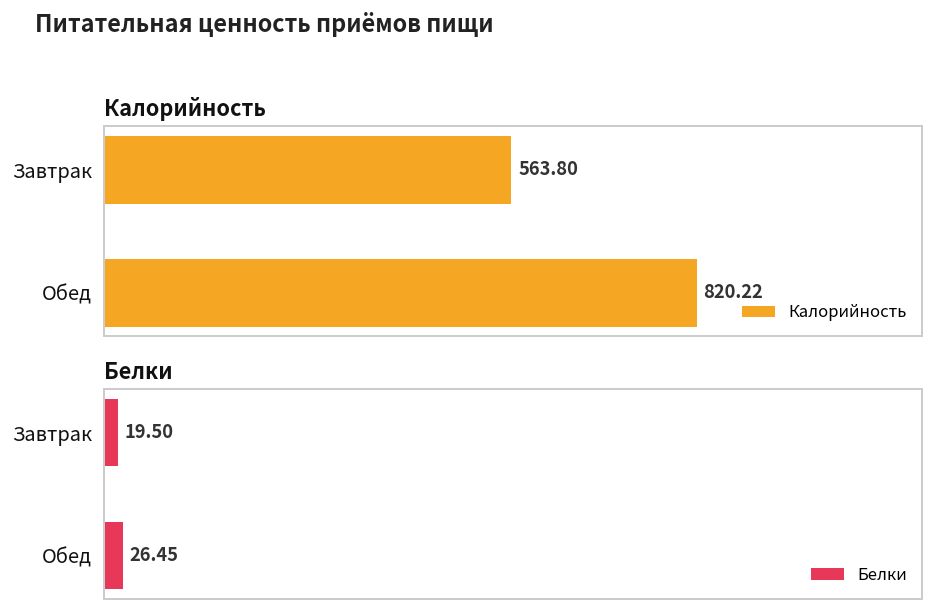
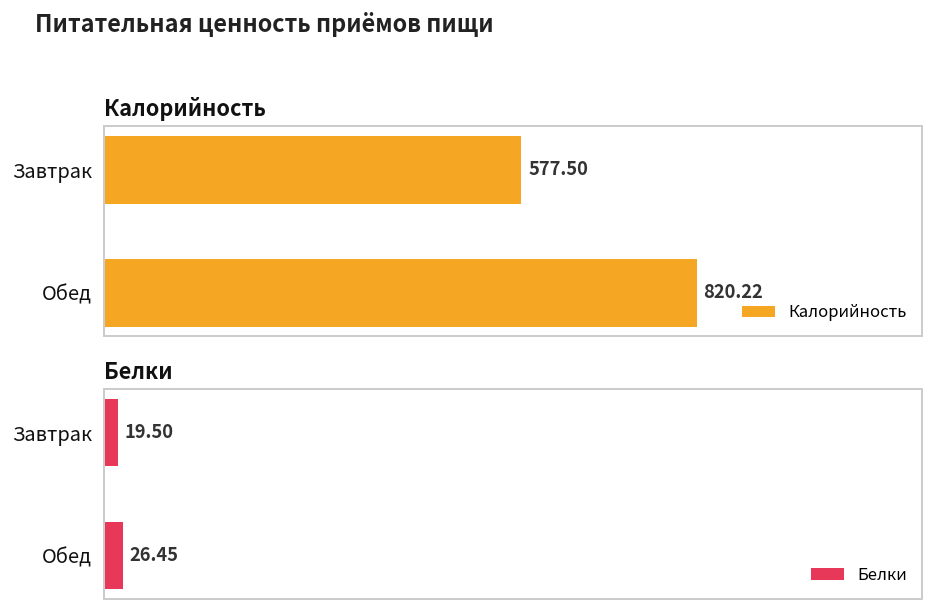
  {
    "Калорийность": {
-     "Завтрак": 563.80,
+     "Завтрак": 577.50,
      "Обед": 820.22
    },
    "Белки": {
      "Завтрак": 19.50,
      "Обед": 26.45
    }
  }
